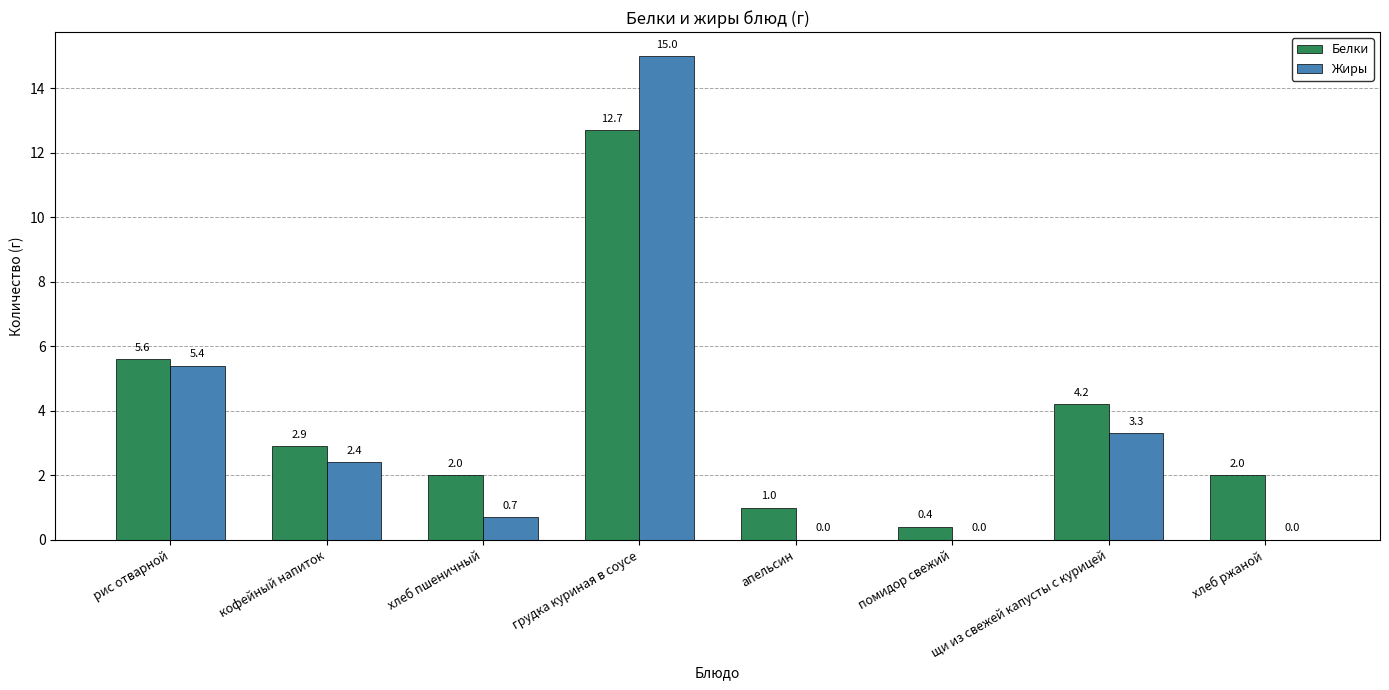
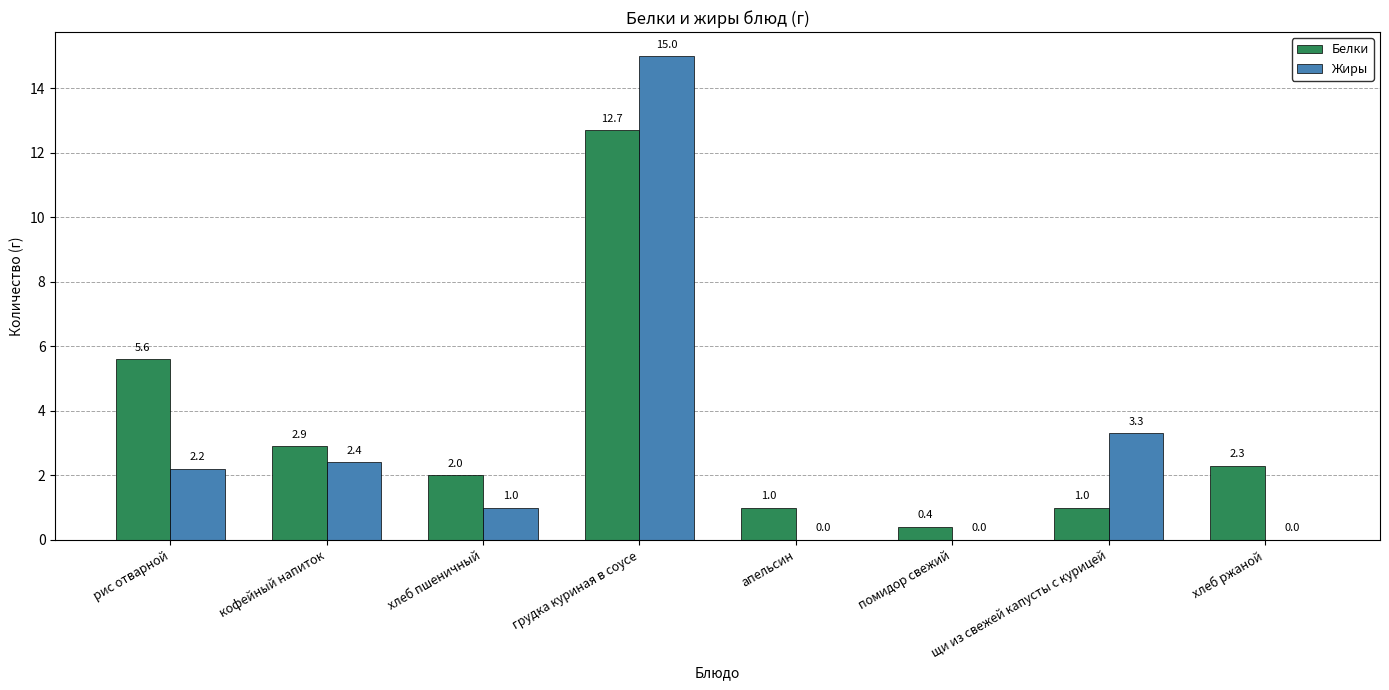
  {
    "Белки": {
      "рис отварной": 5.6,
      "кофейный напиток": 2.9,
      "хлеб пшеничный": 2.0,
      "грудка куриная в соусе": 12.7,
      "апельсин": 1.0,
      "помидор свежий": 0.4,
-     "щи из свежей капусты с курицей": 4.2,
-     "хлеб ржаной": 2.0
+     "щи из свежей капусты с курицей": 1.0,
+     "хлеб ржаной": 2.3
    },
    "Жиры": {
-     "рис отварной": 5.4,
+     "рис отварной": 2.2,
      "кофейный напиток": 2.4,
-     "хлеб пшеничный": 0.7,
+     "хлеб пшеничный": 1.0,
      "грудка куриная в соусе": 15.0,
      "апельсин": 0.0,
      "помидор свежий": 0.0,
      "щи из свежей капусты с курицей": 3.3,
      "хлеб ржаной": 0.0
    }
  }
